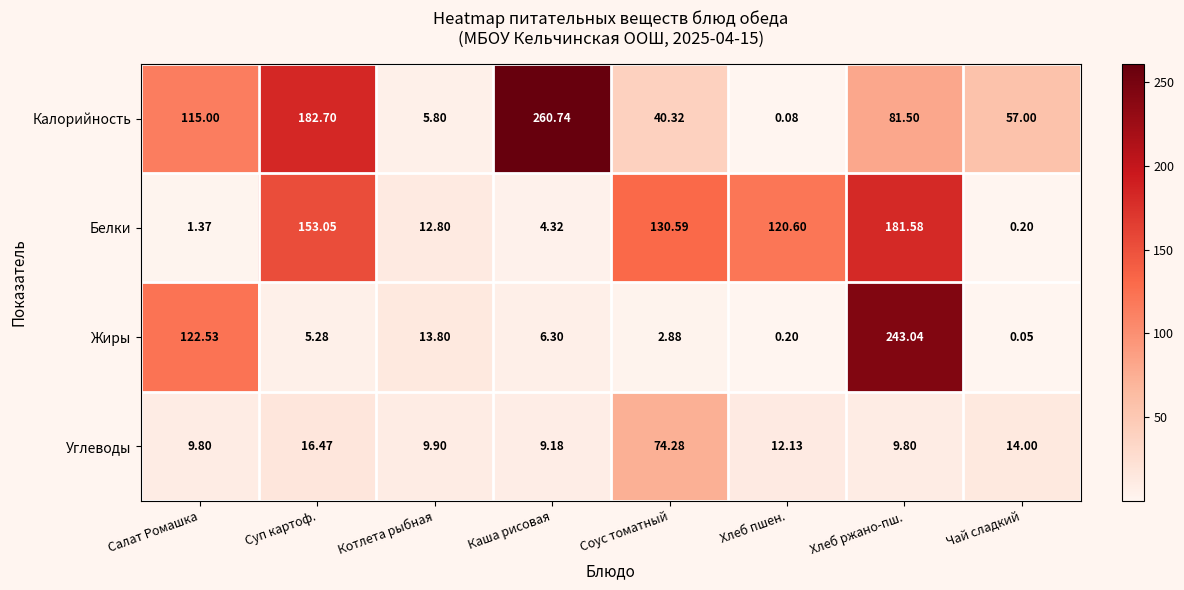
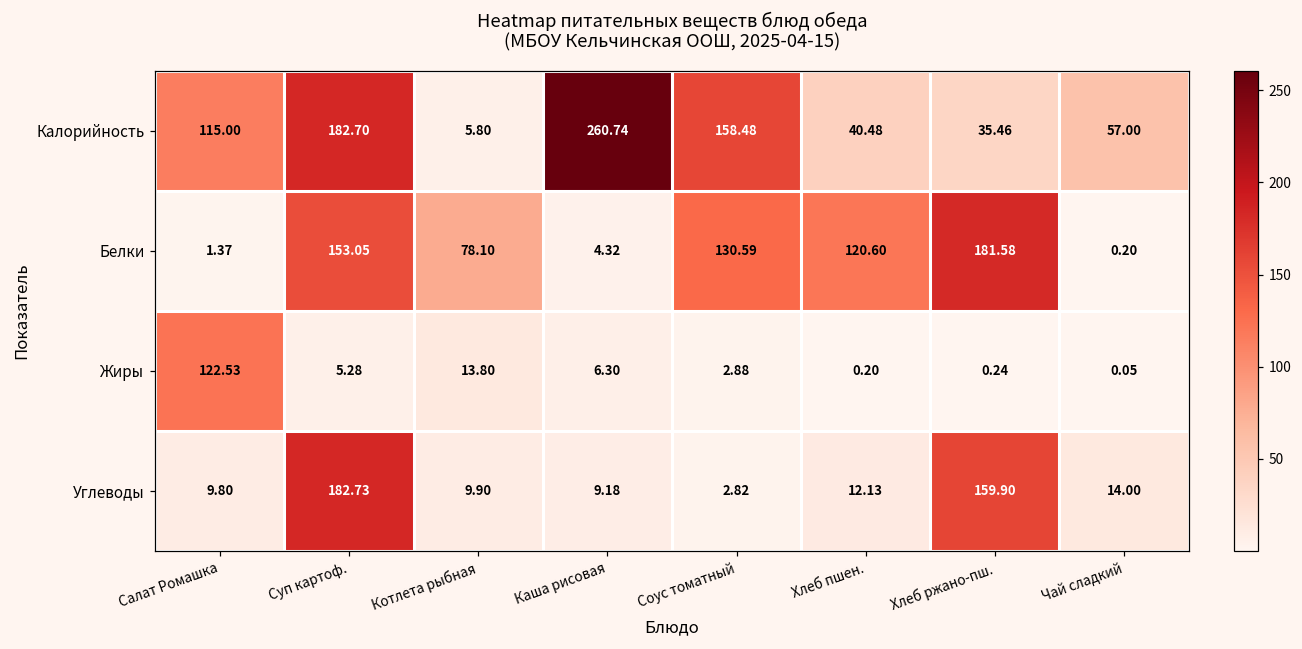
  {
    "Калорийность": {
      "Салат Ромашка": 115.00,
      "Суп картоф.": 182.70,
      "Котлета рыбная": 5.80,
      "Каша рисовая": 260.74,
-     "Соус томатный": 40.32,
-     "Хлеб пшен.": 0.08,
-     "Хлеб ржано-пш.": 81.50,
+     "Соус томатный": 158.48,
+     "Хлеб пшен.": 40.48,
+     "Хлеб ржано-пш.": 35.46,
      "Чай сладкий": 57.00
    },
    "Белки": {
      "Салат Ромашка": 1.37,
      "Суп картоф.": 153.05,
-     "Котлета рыбная": 12.80,
+     "Котлета рыбная": 78.10,
      "Каша рисовая": 4.32,
      "Соус томатный": 130.59,
      "Хлеб пшен.": 120.60,
      "Хлеб ржано-пш.": 181.58,
      "Чай сладкий": 0.20
    },
    "Жиры": {
      "Салат Ромашка": 122.53,
      "Суп картоф.": 5.28,
      "Котлета рыбная": 13.80,
      "Каша рисовая": 6.30,
      "Соус томатный": 2.88,
      "Хлеб пшен.": 0.20,
-     "Хлеб ржано-пш.": 243.04,
+     "Хлеб ржано-пш.": 0.24,
      "Чай сладкий": 0.05
    },
    "Углеводы": {
      "Салат Ромашка": 9.80,
-     "Суп картоф.": 16.47,
+     "Суп картоф.": 182.73,
      "Котлета рыбная": 9.90,
      "Каша рисовая": 9.18,
-     "Соус томатный": 74.28,
+     "Соус томатный": 2.82,
      "Хлеб пшен.": 12.13,
-     "Хлеб ржано-пш.": 9.80,
+     "Хлеб ржано-пш.": 159.90,
      "Чай сладкий": 14.00
    }
  }
